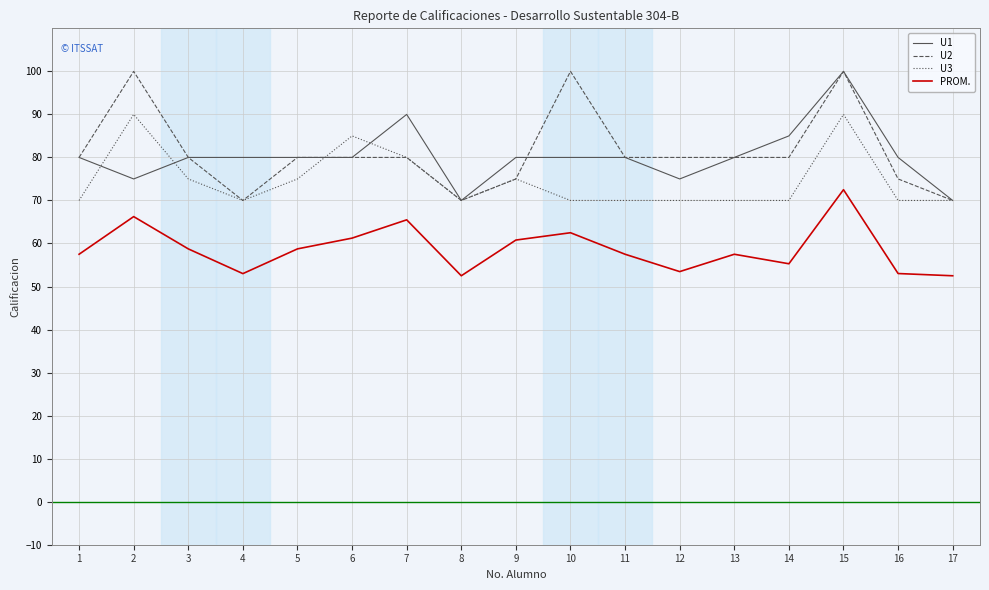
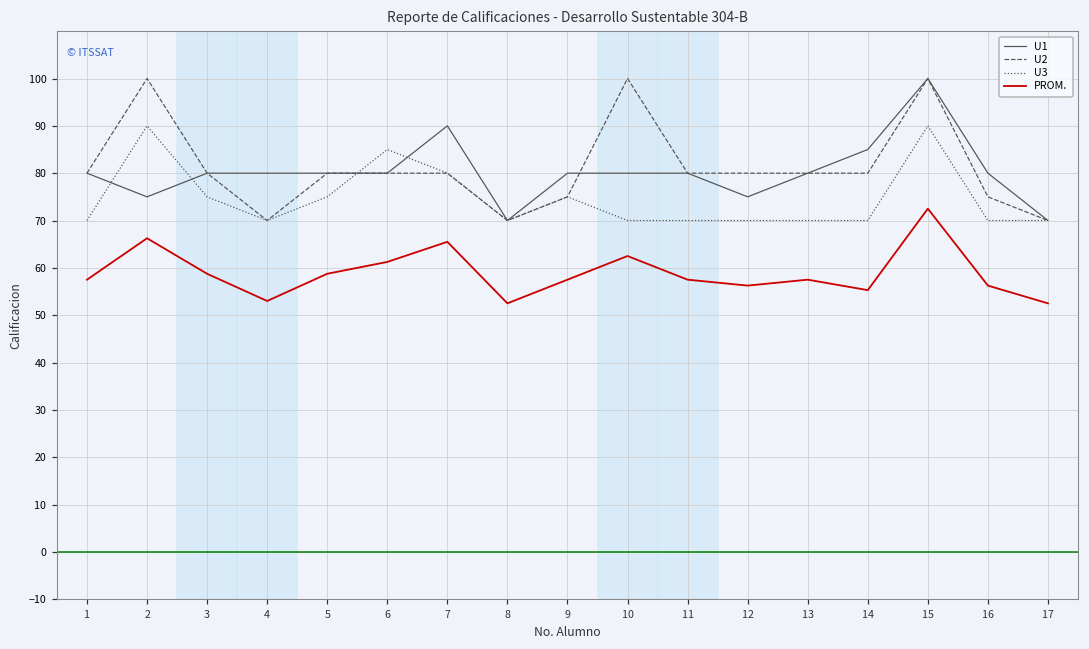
  {
    "PROM.": {
      "1": 58,
      "2": 66,
      "3": 59,
      "4": 53,
      "5": 59,
      "6": 61,
      "7": 66,
      "8": 53,
-     "9": 61,
+     "9": 58,
      "10": 63,
      "11": 58,
-     "12": 53,
+     "12": 56,
      "13": 58,
      "14": 55,
      "15": 73,
-     "16": 53,
+     "16": 56,
      "17": 53
    }
  }
